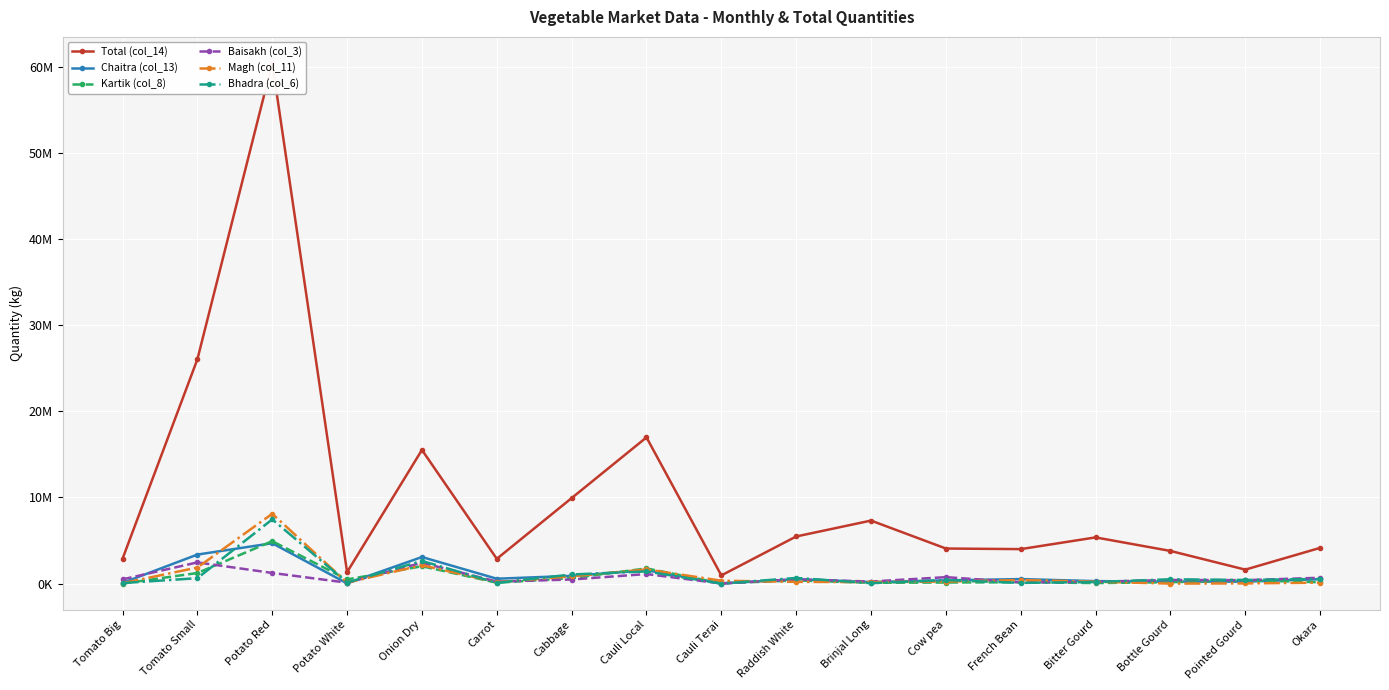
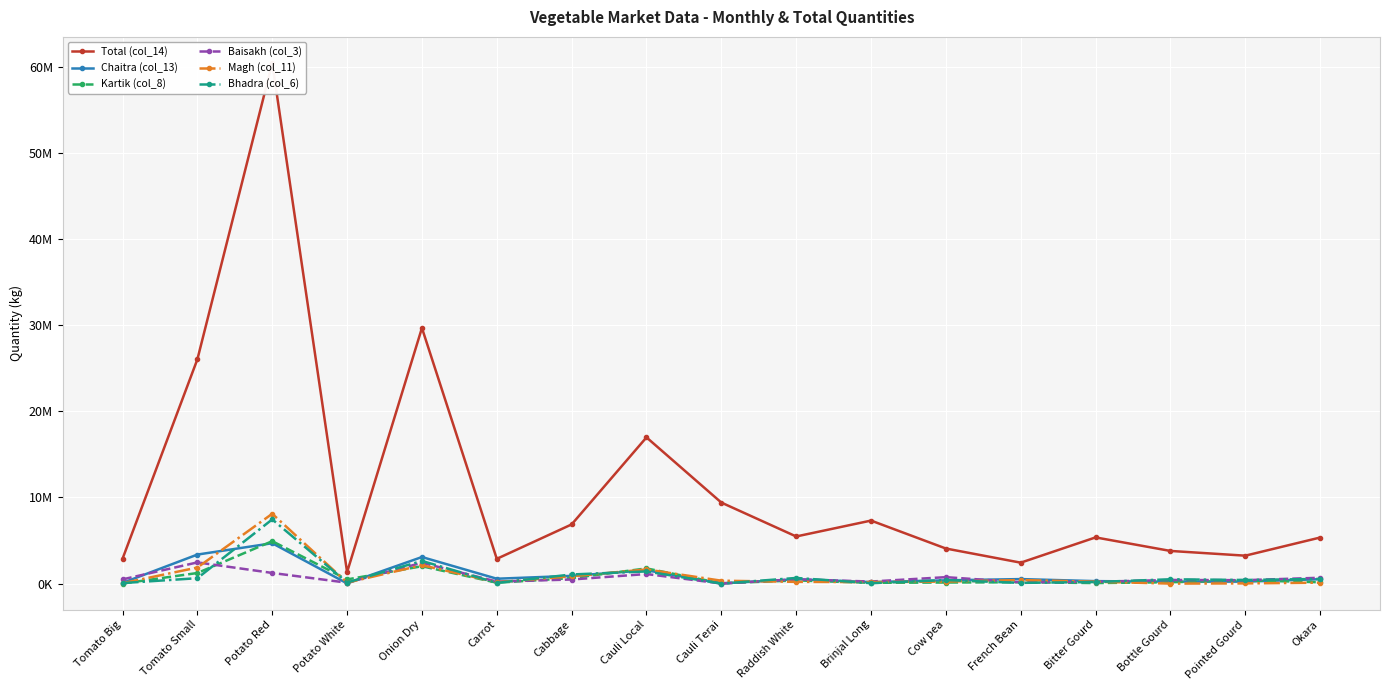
  {
    "Total (col_14)": {
      "Tomato Big": 3000000,
      "Tomato Small": 26000000,
      "Potato White": 1000000,
-     "Onion Dry": 16000000,
+     "Onion Dry": 30000000,
      "Carrot": 3000000,
-     "Cabbage": 10000000,
+     "Cabbage": 7000000,
      "Cauli Local": 17000000,
-     "Cauli Terai": 1000000,
+     "Cauli Terai": 9000000,
      "Raddish White": 5000000,
      "Brinjal Long": 7000000,
      "Cow pea": 4000000,
-     "French Bean": 4000000,
+     "French Bean": 2000000,
      "Bitter Gourd": 5000000,
      "Bottle Gourd": 4000000,
-     "Pointed Gourd": 2000000,
-     "Okara": 4000000
+     "Pointed Gourd": 3000000,
+     "Okara": 5000000
    },
    "Chaitra (col_13)": {
      "Tomato Small": 3000000,
      "Onion Dry": 3000000,
      "Carrot": 1000000
    },
    "Baisakh (col_3)": {
      "Tomato Big": 0,
      "Tomato Small": 2000000,
      "Potato Red": 1000000,
      "Cauli Local": 1000000,
      "Cow pea": 1000000
    },
    "Magh (col_11)": {
      "Tomato Small": 2000000,
      "Potato Red": 8000000,
      "Cauli Terai": 0
    }
  }
